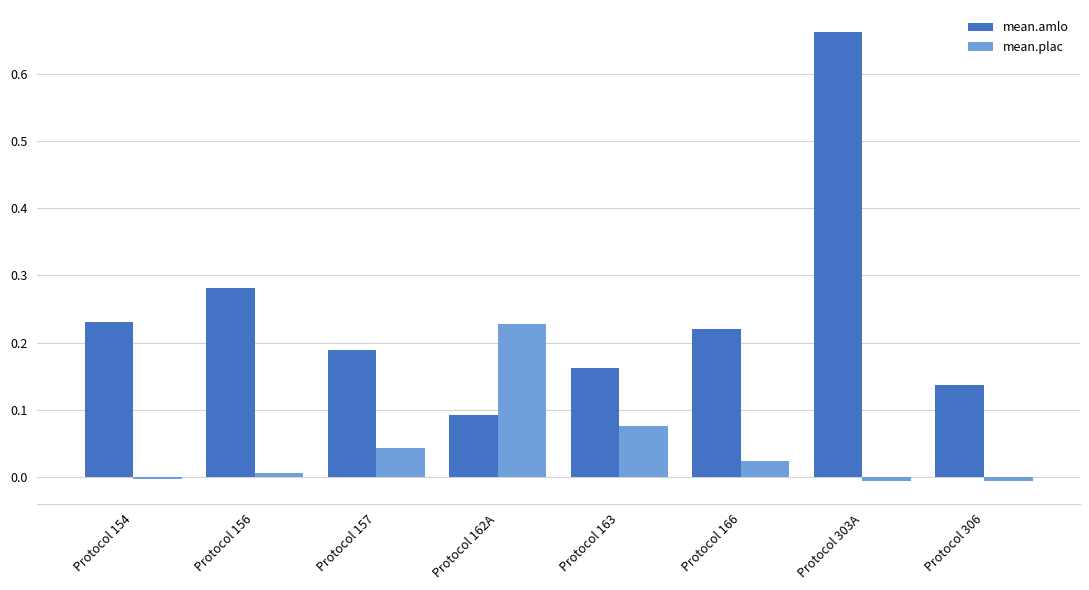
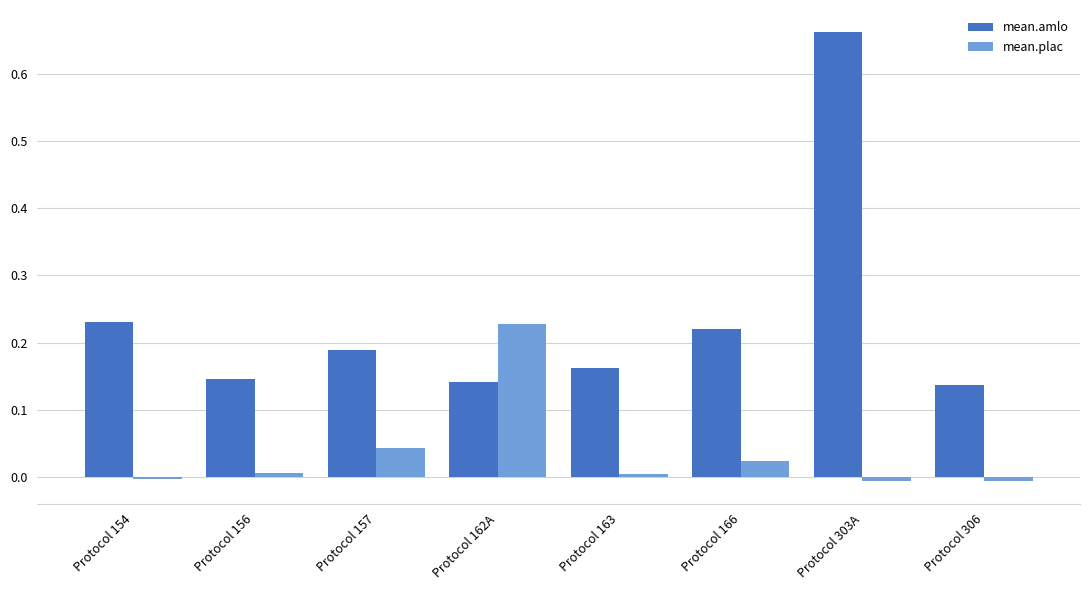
  {
    "mean.amlo": {
      "Protocol 154": 0.23,
-     "Protocol 156": 0.28,
+     "Protocol 156": 0.15,
      "Protocol 157": 0.19,
-     "Protocol 162A": 0.09,
+     "Protocol 162A": 0.14,
      "Protocol 163": 0.16,
      "Protocol 166": 0.22,
      "Protocol 303A": 0.66,
      "Protocol 306": 0.14
    },
    "mean.plac": {
      "Protocol 156": 0.01,
      "Protocol 157": 0.04,
      "Protocol 162A": 0.23,
-     "Protocol 163": 0.08,
+     "Protocol 163": 0.01,
      "Protocol 166": 0.03,
      "Protocol 303A": -0.01,
      "Protocol 306": -0.01
    }
  }
